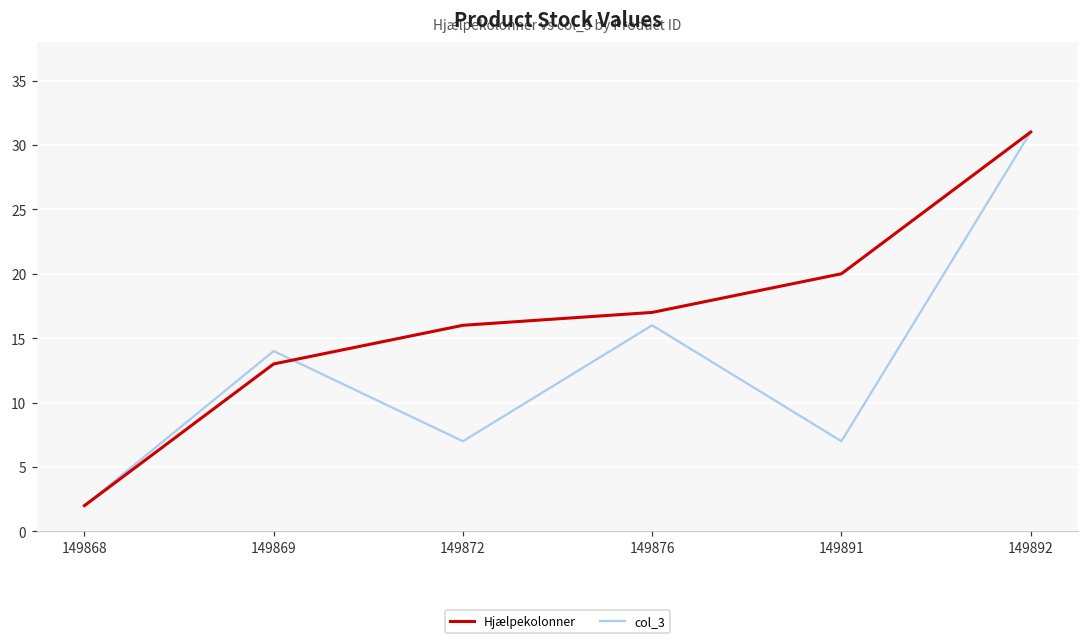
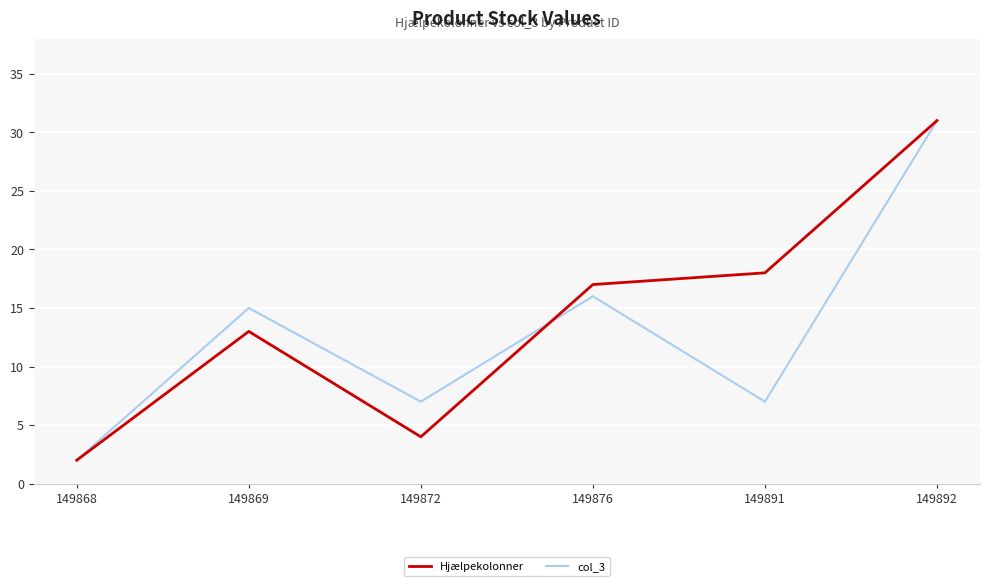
  {
    "Hjælpekolonner": {
      "149869": 13,
-     "149872": 16,
+     "149872": 4,
      "149876": 17,
-     "149891": 20
+     "149891": 18
    },
    "col_3": {
-     "149869": 14,
+     "149869": 15,
      "149872": 7,
      "149876": 16,
      "149891": 7
    }
  }
